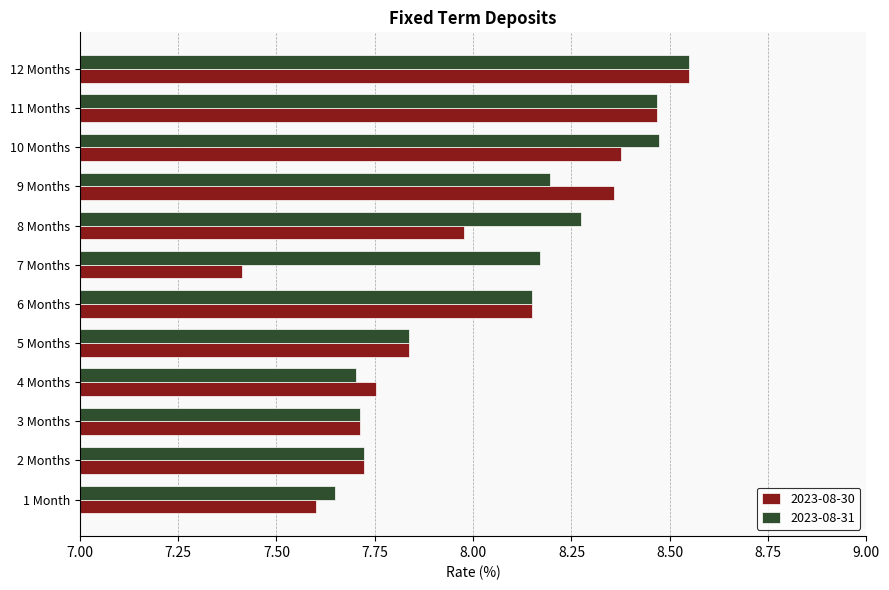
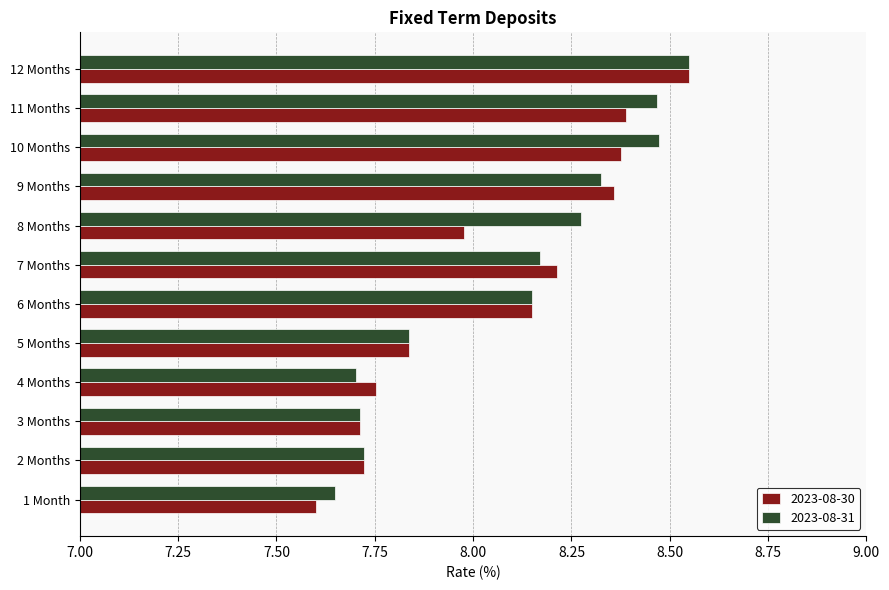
  {
    "2023-08-30": {
      "12 Months": 8.55,
-     "11 Months": 8.47,
+     "11 Months": 8.39,
      "10 Months": 8.38,
      "9 Months": 8.36,
      "8 Months": 7.98,
-     "7 Months": 7.41,
+     "7 Months": 8.21,
      "6 Months": 8.15,
      "5 Months": 7.84,
      "4 Months": 7.75,
      "3 Months": 7.71,
      "2 Months": 7.72,
      "1 Month": 7.60
    },
    "2023-08-31": {
      "12 Months": 8.55,
      "11 Months": 8.47,
      "10 Months": 8.47,
-     "9 Months": 8.20,
+     "9 Months": 8.33,
      "8 Months": 8.28,
      "7 Months": 8.17,
      "6 Months": 8.15,
      "5 Months": 7.84,
      "4 Months": 7.70,
      "3 Months": 7.71,
      "2 Months": 7.72,
      "1 Month": 7.65
    }
  }
